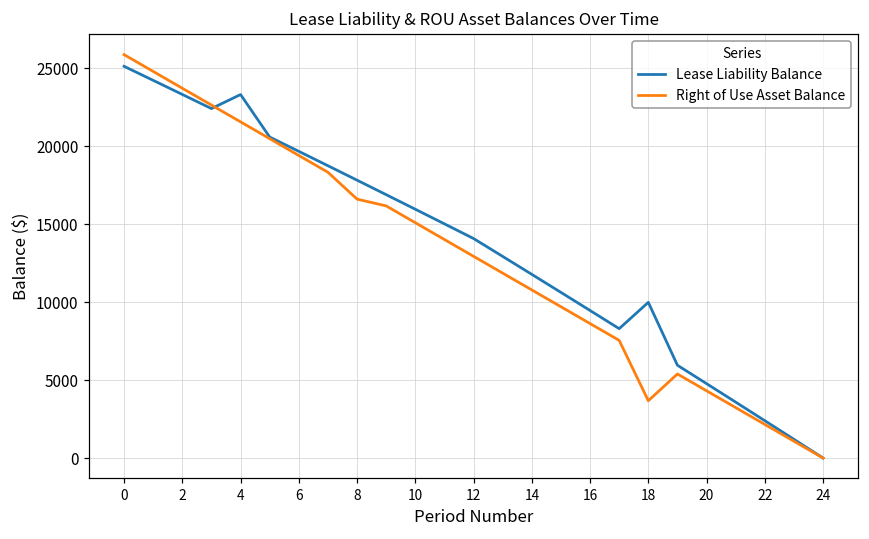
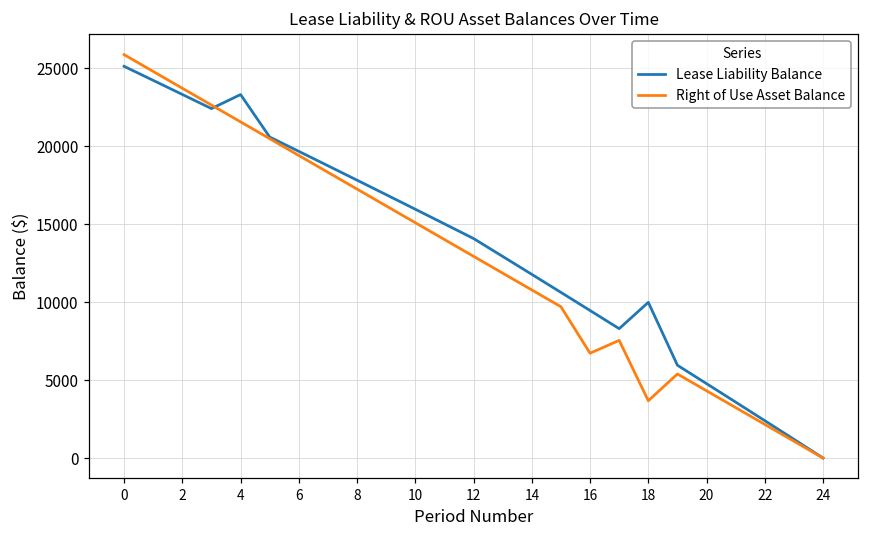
  {
    "Lease Liability Balance": {
      "0": 25100,
      "2": 23300,
      "4": 23300,
      "6": 19700,
      "8": 17800,
      "10": 16000,
      "12": 14100,
      "14": 11800,
      "16": 9500,
      "18": 10000,
      "20": 4800,
      "22": 2400
    },
    "Right of Use Asset Balance": {
      "0": 25900,
      "2": 23700,
      "4": 21600,
      "6": 19400,
-     "8": 16600,
+     "8": 17200,
      "10": 15100,
      "12": 12900,
      "14": 10800,
-     "16": 8600,
+     "16": 6700,
      "18": 3700,
      "20": 4300,
      "22": 2200
    }
  }
